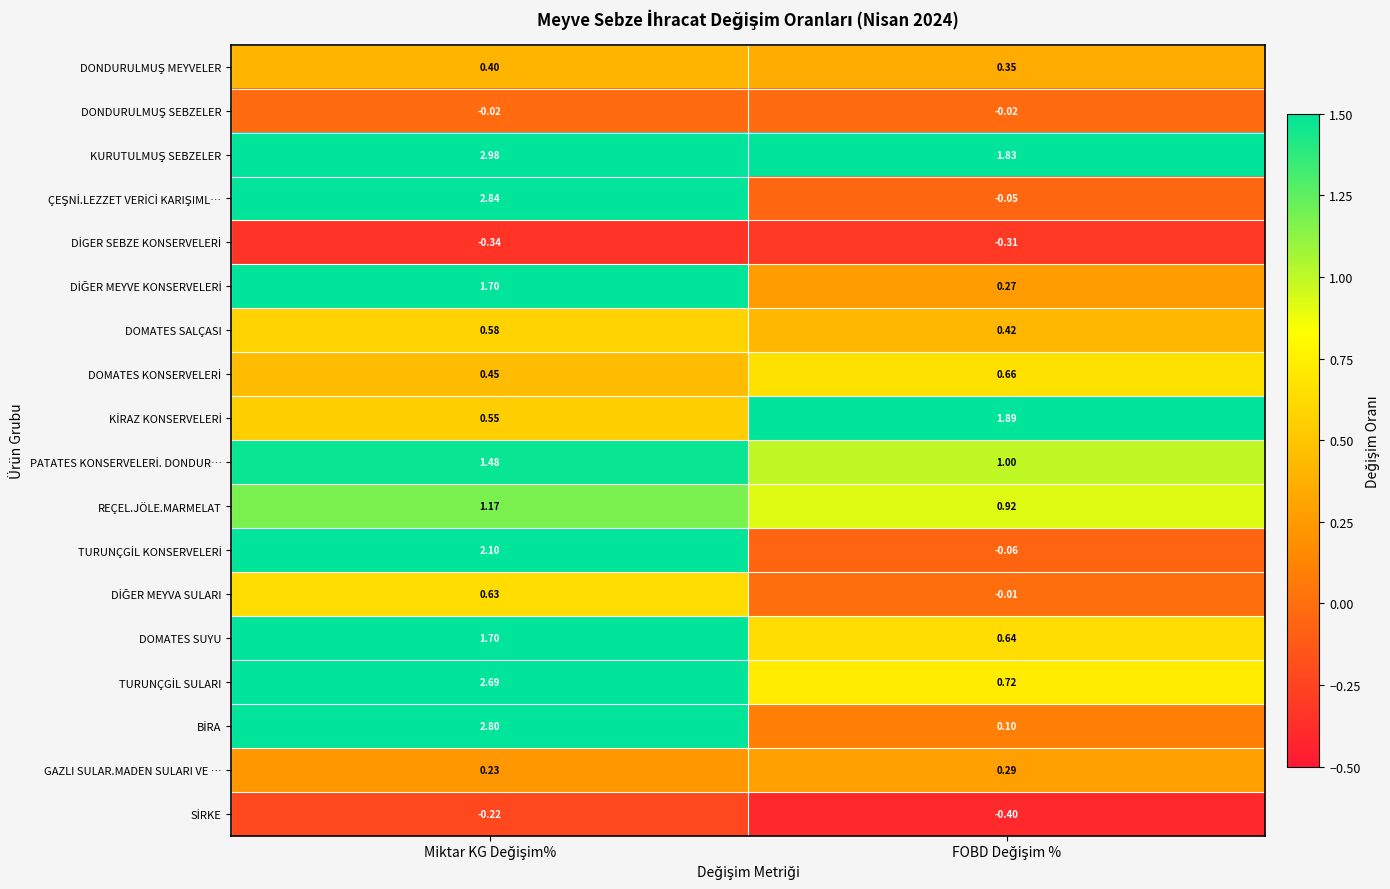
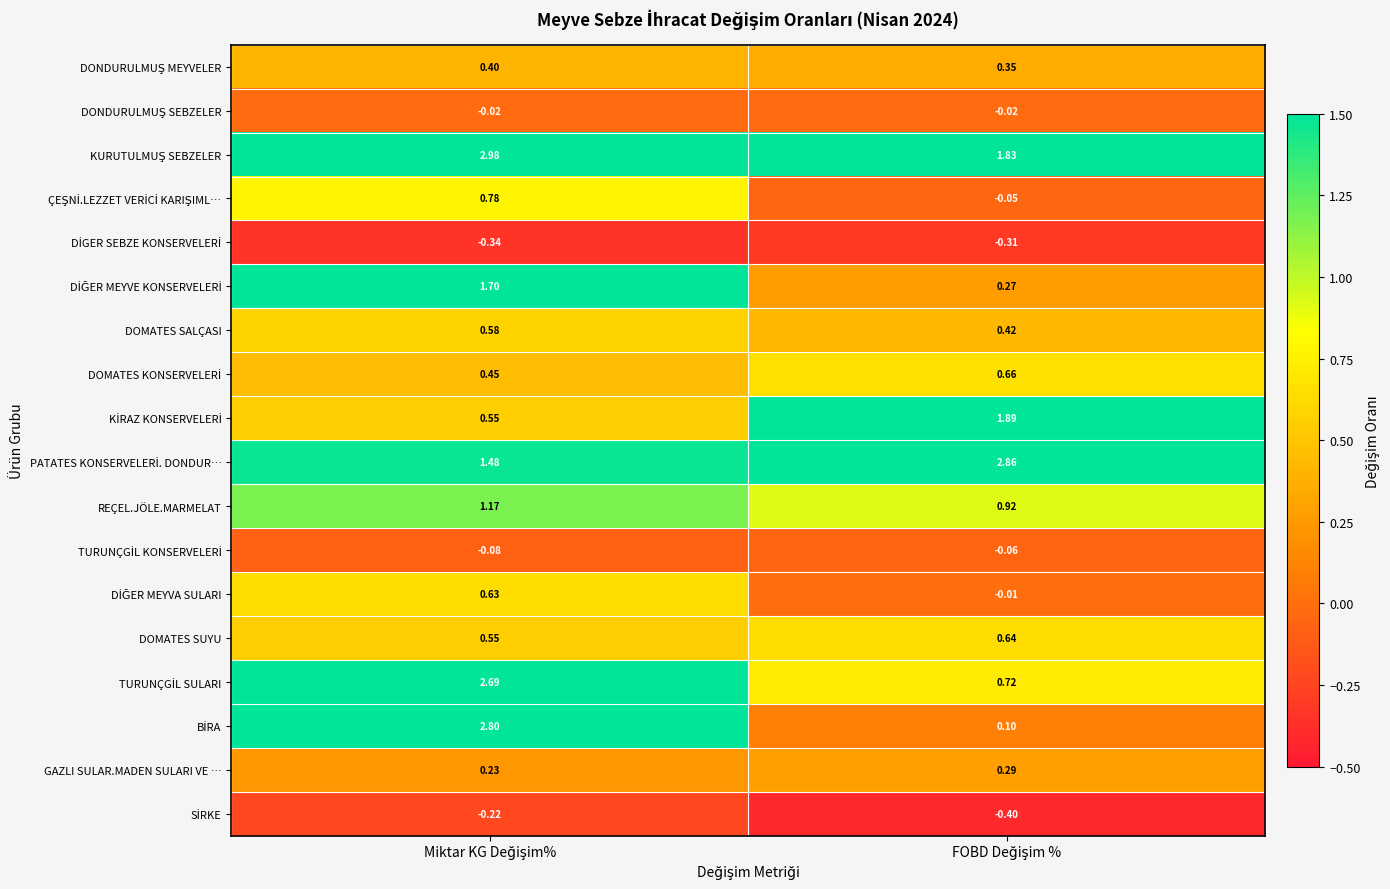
  {
    "DONDURULMUŞ MEYVELER": {
      "Miktar KG Değişim%": 0.40,
      "FOBD Değişim %": 0.35
    },
    "DONDURULMUŞ SEBZELER": {
      "Miktar KG Değişim%": -0.02,
      "FOBD Değişim %": -0.02
    },
    "KURUTULMUŞ SEBZELER": {
      "Miktar KG Değişim%": 2.98,
      "FOBD Değişim %": 1.83
    },
    "ÇEŞNİ.LEZZET VERİCİ KARIŞIML…": {
-     "Miktar KG Değişim%": 2.84,
+     "Miktar KG Değişim%": 0.78,
      "FOBD Değişim %": -0.05
    },
    "DİGER SEBZE KONSERVELERİ": {
      "Miktar KG Değişim%": -0.34,
      "FOBD Değişim %": -0.31
    },
    "DİĞER MEYVE KONSERVELERİ": {
      "Miktar KG Değişim%": 1.70,
      "FOBD Değişim %": 0.27
    },
    "DOMATES SALÇASI": {
      "Miktar KG Değişim%": 0.58,
      "FOBD Değişim %": 0.42
    },
    "DOMATES KONSERVELERİ": {
      "Miktar KG Değişim%": 0.45,
      "FOBD Değişim %": 0.66
    },
    "KİRAZ KONSERVELERİ": {
      "Miktar KG Değişim%": 0.55,
      "FOBD Değişim %": 1.89
    },
    "PATATES KONSERVELERİ. DONDUR…": {
      "Miktar KG Değişim%": 1.48,
-     "FOBD Değişim %": 1.00
+     "FOBD Değişim %": 2.86
    },
    "REÇEL.JÖLE.MARMELAT": {
      "Miktar KG Değişim%": 1.17,
      "FOBD Değişim %": 0.92
    },
    "TURUNÇGİL KONSERVELERİ": {
-     "Miktar KG Değişim%": 2.10,
+     "Miktar KG Değişim%": -0.08,
      "FOBD Değişim %": -0.06
    },
    "DİĞER MEYVA SULARI": {
      "Miktar KG Değişim%": 0.63,
      "FOBD Değişim %": -0.01
    },
    "DOMATES SUYU": {
-     "Miktar KG Değişim%": 1.70,
+     "Miktar KG Değişim%": 0.55,
      "FOBD Değişim %": 0.64
    },
    "TURUNÇGİL SULARI": {
      "Miktar KG Değişim%": 2.69,
      "FOBD Değişim %": 0.72
    },
    "BİRA": {
      "Miktar KG Değişim%": 2.80,
      "FOBD Değişim %": 0.10
    },
    "GAZLI SULAR.MADEN SULARI VE …": {
      "Miktar KG Değişim%": 0.23,
      "FOBD Değişim %": 0.29
    },
    "SİRKE": {
      "Miktar KG Değişim%": -0.22,
      "FOBD Değişim %": -0.40
    }
  }
